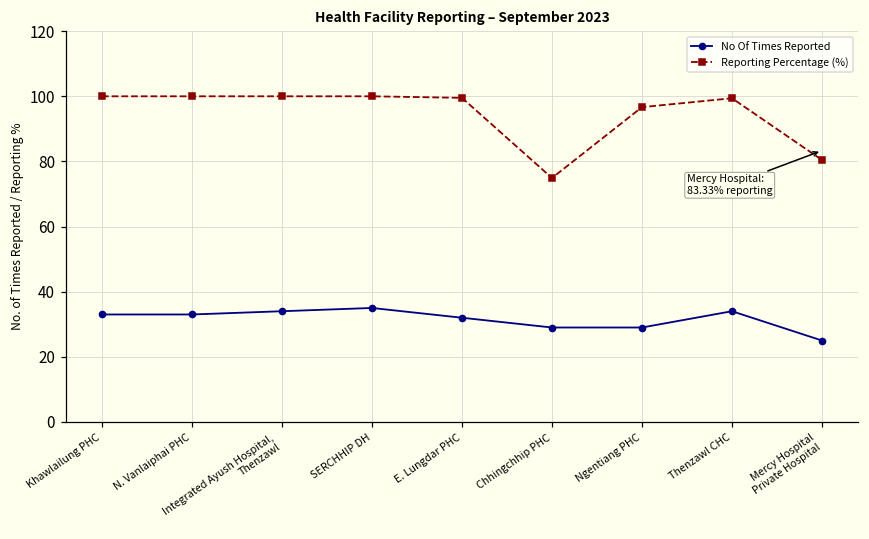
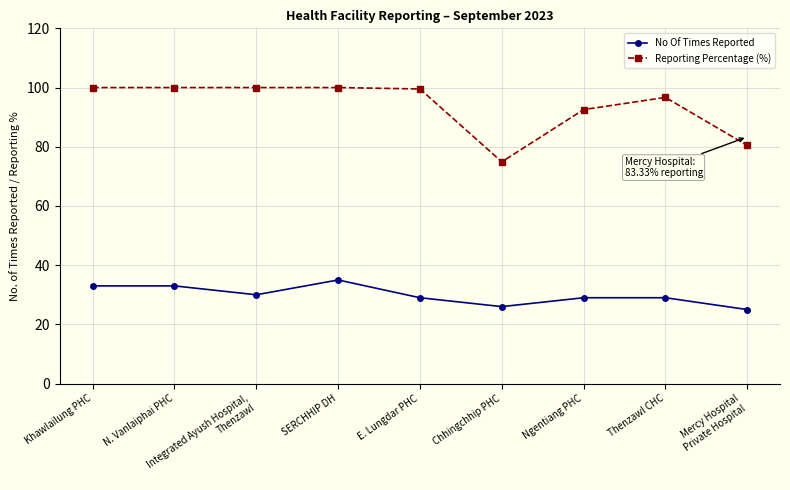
  {
    "No Of Times Reported": {
      "Khawlailung PHC": 33,
      "N. Vanlaiphai PHC": 33,
-     "Integrated Ayush Hospital, Thenzawl": 34,
+     "Integrated Ayush Hospital, Thenzawl": 30,
      "SERCHHIP DH": 35,
-     "E. Lungdar PHC": 32,
-     "Chhingchhip PHC": 29,
+     "E. Lungdar PHC": 29,
+     "Chhingchhip PHC": 26,
      "Ngentiang PHC": 29,
-     "Thenzawl CHC": 34,
+     "Thenzawl CHC": 29,
      "Mercy Hospital Private Hospital": 25
    },
    "Reporting Percentage (%)": {
      "Khawlailung PHC": 100,
      "N. Vanlaiphai PHC": 100,
      "Integrated Ayush Hospital, Thenzawl": 100,
      "SERCHHIP DH": 100,
      "E. Lungdar PHC": 100,
      "Chhingchhip PHC": 75,
-     "Ngentiang PHC": 97,
-     "Thenzawl CHC": 99
+     "Ngentiang PHC": 93,
+     "Thenzawl CHC": 97
    }
  }
